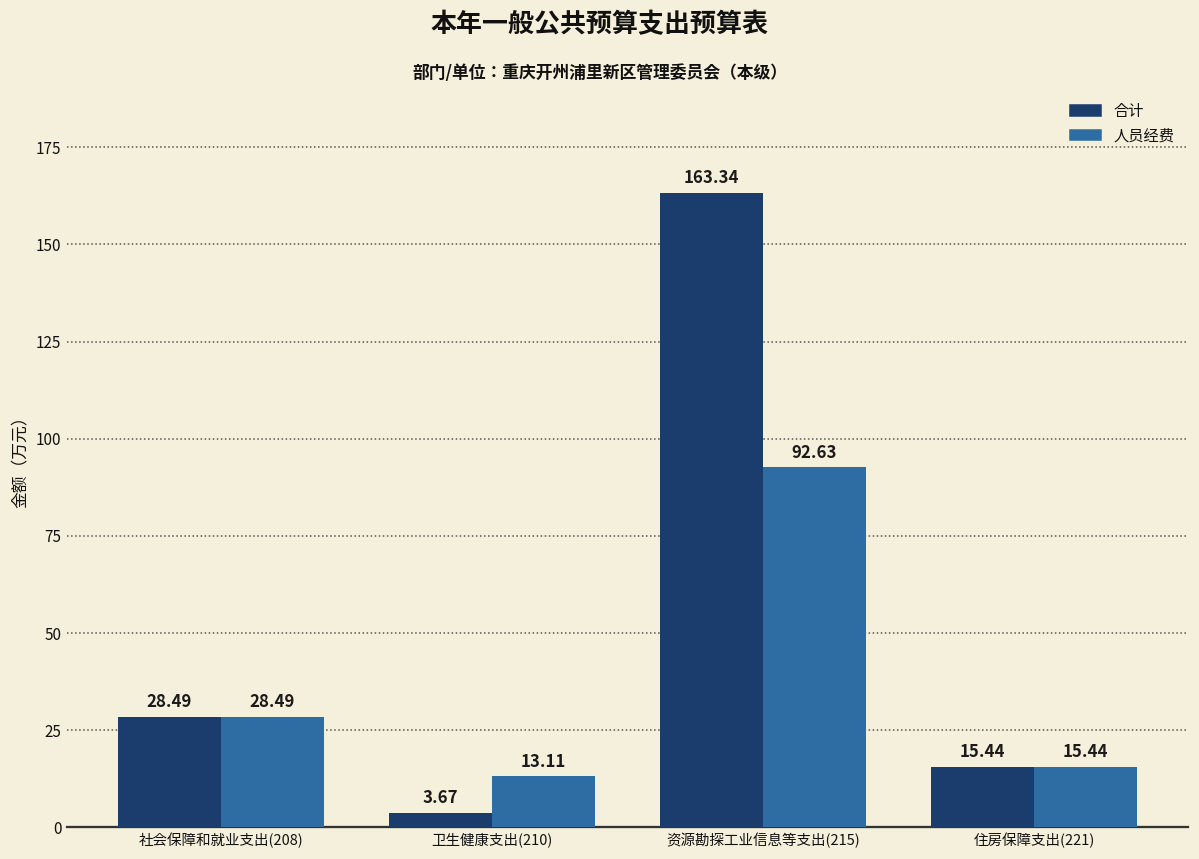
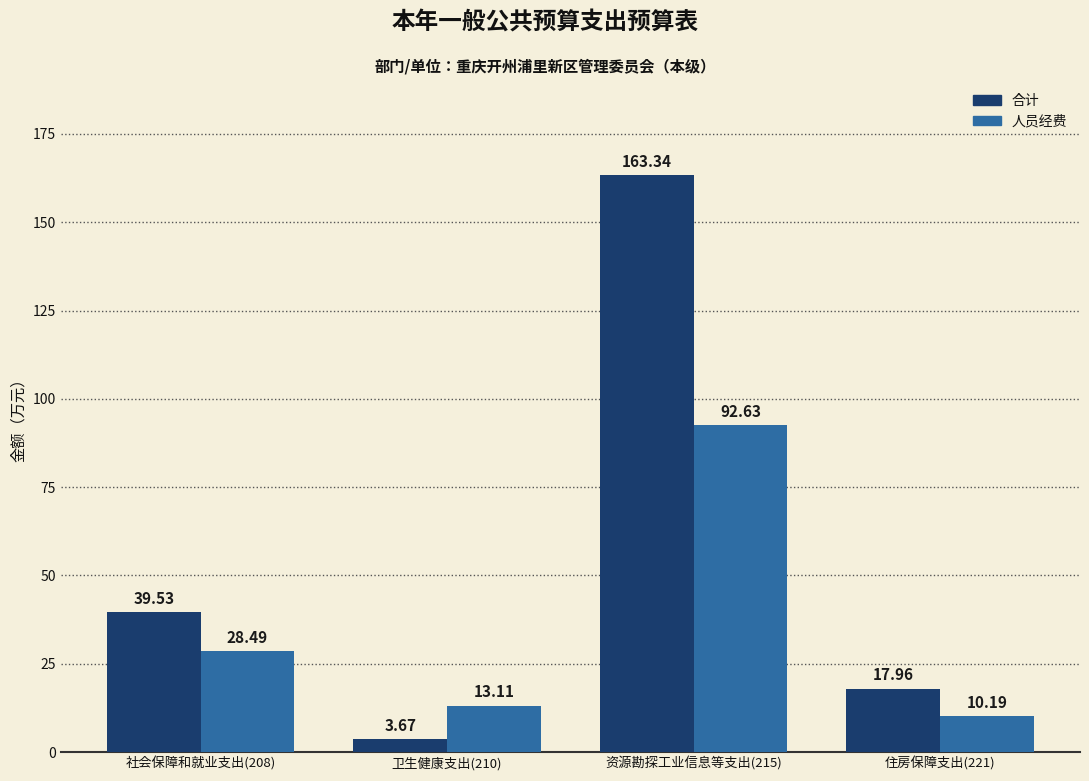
  {
    "合计": {
-     "社会保障和就业支出(208)": 28.49,
+     "社会保障和就业支出(208)": 39.53,
      "卫生健康支出(210)": 3.67,
      "资源勘探工业信息等支出(215)": 163.34,
-     "住房保障支出(221)": 15.44
+     "住房保障支出(221)": 17.96
    },
    "人员经费": {
      "社会保障和就业支出(208)": 28.49,
      "卫生健康支出(210)": 13.11,
      "资源勘探工业信息等支出(215)": 92.63,
-     "住房保障支出(221)": 15.44
+     "住房保障支出(221)": 10.19
    }
  }
